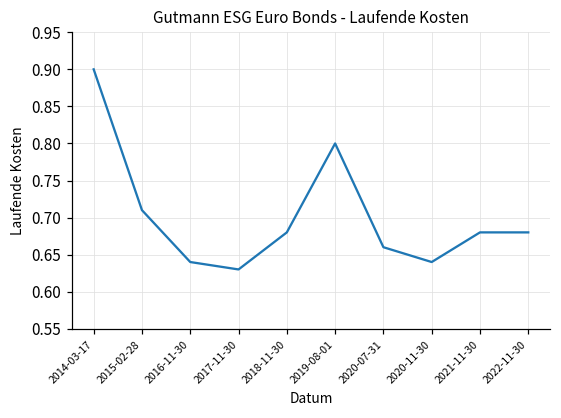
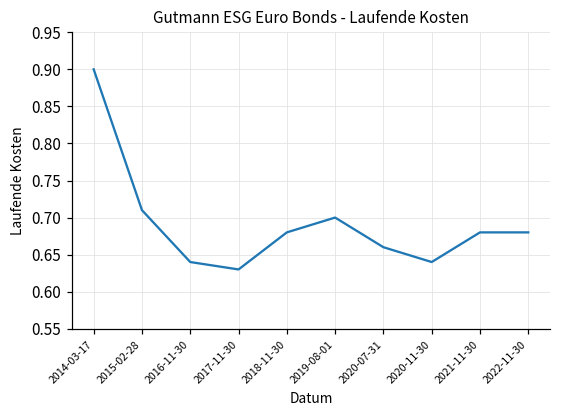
  {
    "2014-03-17": 0.9,
    "2015-02-28": 0.71,
    "2016-11-30": 0.64,
    "2017-11-30": 0.63,
    "2018-11-30": 0.68,
-   "2019-08-01": 0.8,
+   "2019-08-01": 0.7,
    "2020-07-31": 0.66,
    "2020-11-30": 0.64,
    "2021-11-30": 0.68,
    "2022-11-30": 0.68
  }
